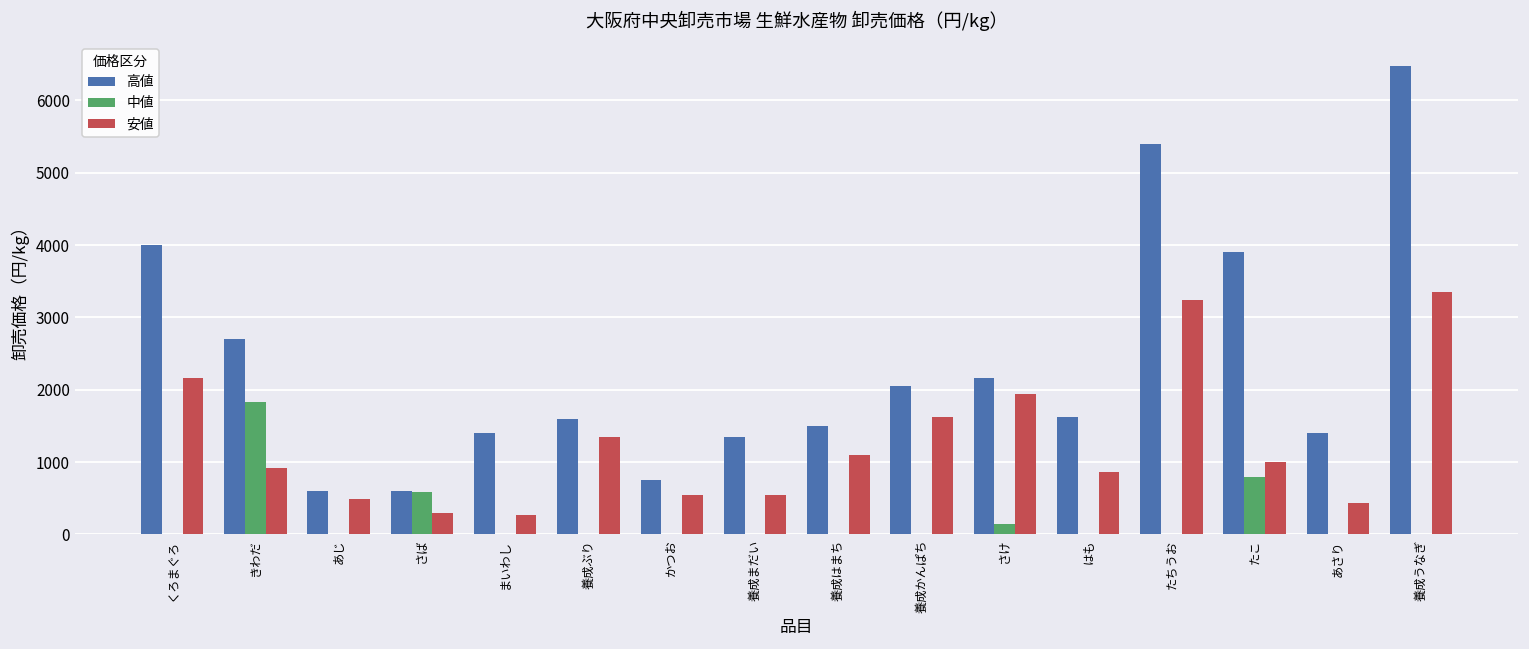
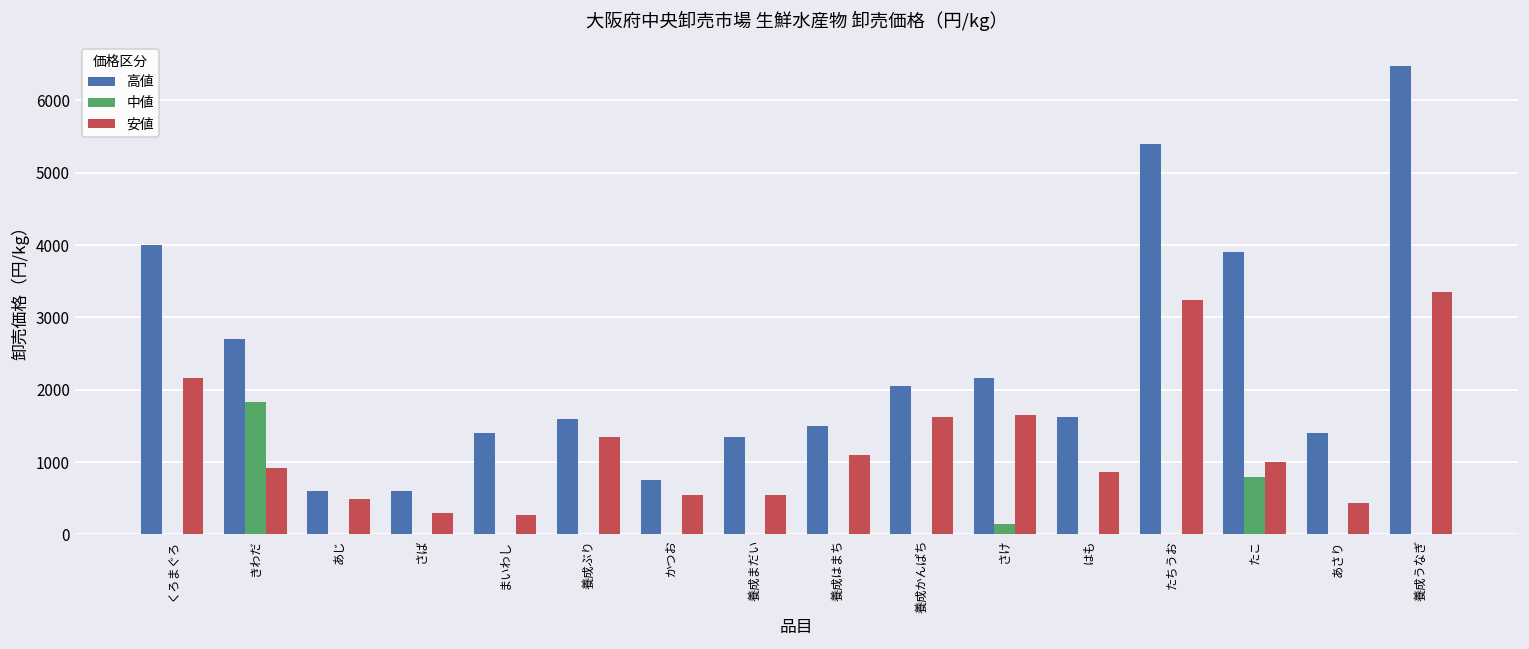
  {
    "高値": {
      "くろまぐろ": 4000,
      "きわだ": 2700,
      "あじ": 600,
      "さば": 600,
      "まいわし": 1400,
      "養成ぶり": 1600,
      "かつお": 800,
      "養成まだい": 1400,
      "養成はまち": 1500,
      "養成かんぱち": 2100,
      "さけ": 2200,
      "はも": 1600,
      "たちうお": 5400,
      "たこ": 3900,
      "あさり": 1400,
      "養成うなぎ": 6500
    },
    "中値": {
      "くろまぐろ": 0,
      "きわだ": 1800,
      "あじ": 0,
-     "さば": 600,
+     "さば": 0,
      "まいわし": 0,
      "養成ぶり": 0,
      "かつお": 0,
      "養成まだい": 0,
      "養成はまち": 0,
      "養成かんぱち": 0,
      "さけ": 100,
      "はも": 0,
      "たちうお": 0,
      "たこ": 800,
      "あさり": 0,
      "養成うなぎ": 0
    },
    "安値": {
      "くろまぐろ": 2200,
      "きわだ": 900,
      "あじ": 500,
      "さば": 300,
      "まいわし": 300,
      "養成ぶり": 1400,
      "かつお": 500,
      "養成まだい": 500,
      "養成はまち": 1100,
      "養成かんぱち": 1600,
-     "さけ": 1900,
+     "さけ": 1700,
      "はも": 900,
      "たちうお": 3200,
      "たこ": 1000,
      "あさり": 400,
      "養成うなぎ": 3300
    }
  }
